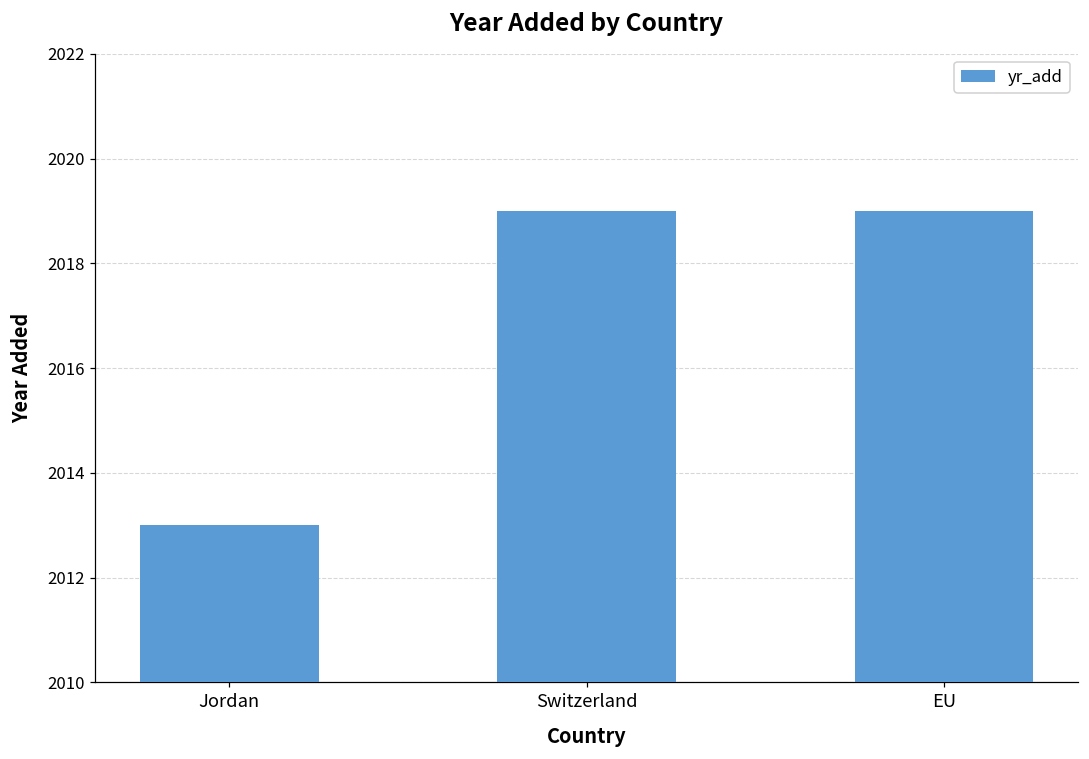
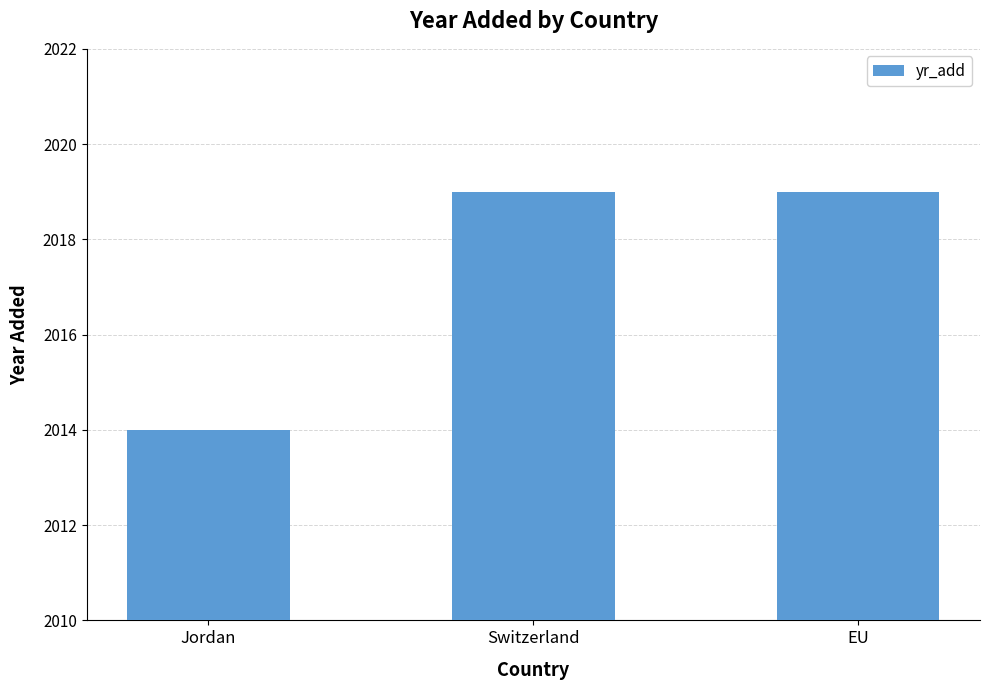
  {
-   "Jordan": 2013,
+   "Jordan": 2014,
    "Switzerland": 2019,
    "EU": 2019
  }
